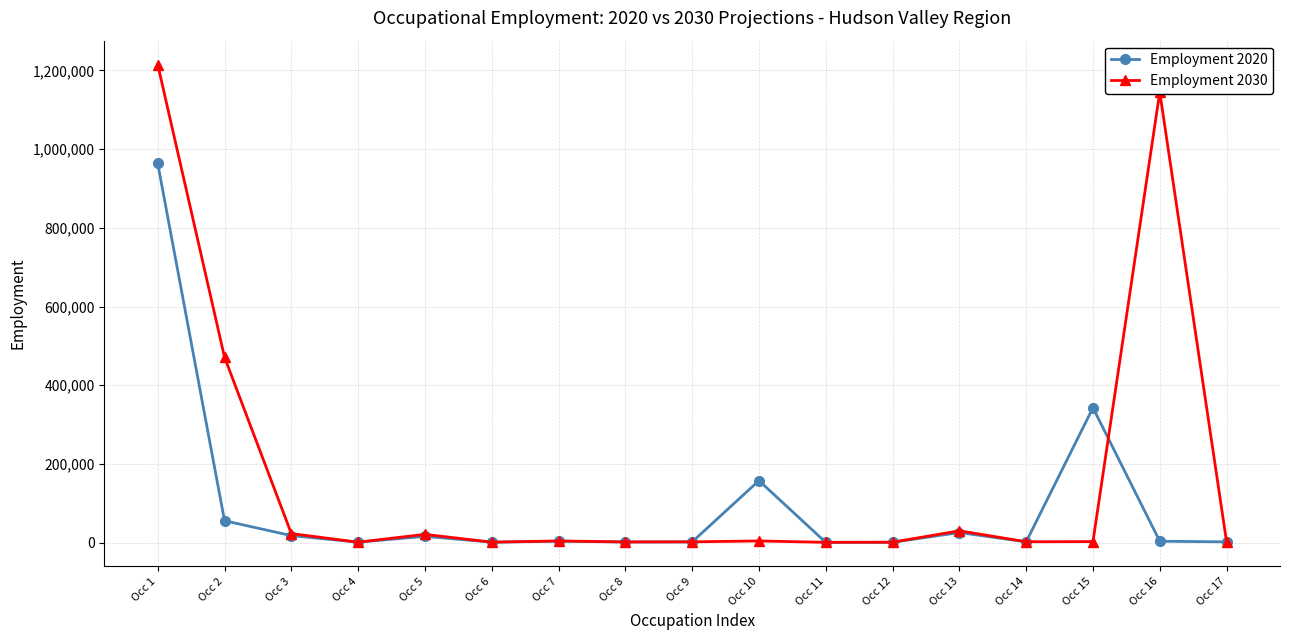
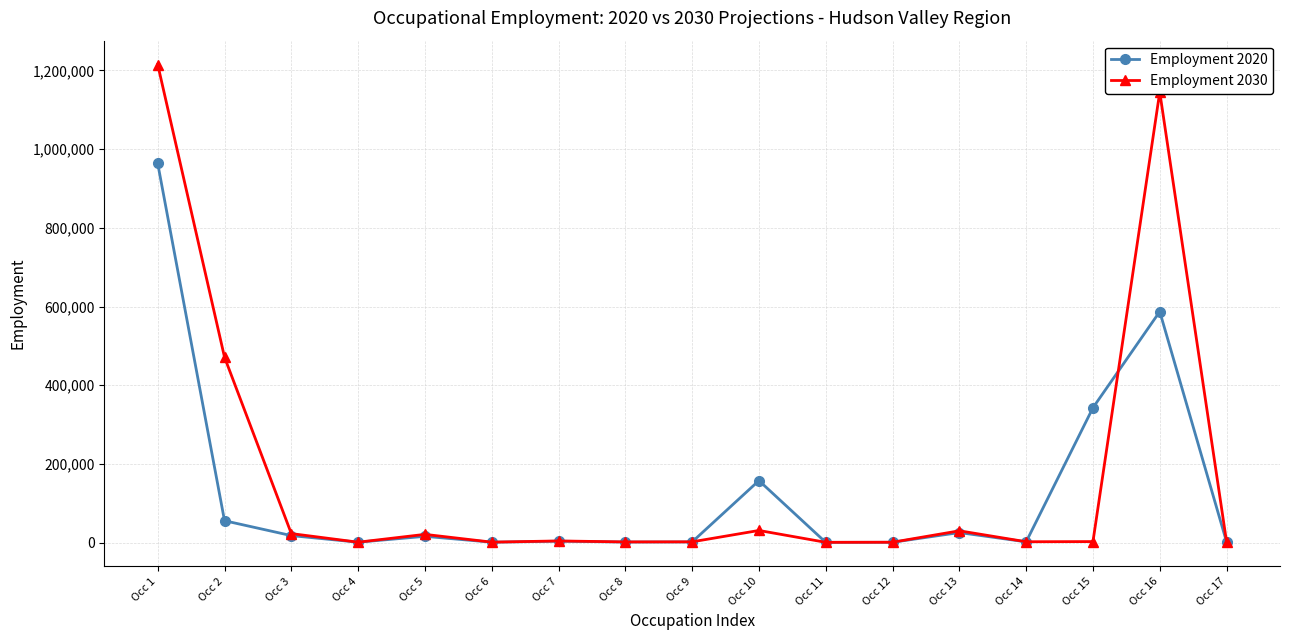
  {
    "Employment 2020": {
      "Occ 1": "960,000",
      "Occ 2": "60,000",
      "Occ 10": "160,000",
      "Occ 15": "340,000",
-     "Occ 16": "0"
+     "Occ 16": "590,000"
    },
    "Employment 2030": {
      "Occ 1": "1,220,000",
      "Occ 2": "470,000",
-     "Occ 10": "0",
+     "Occ 10": "30,000",
      "Occ 15": "0"
    }
  }
